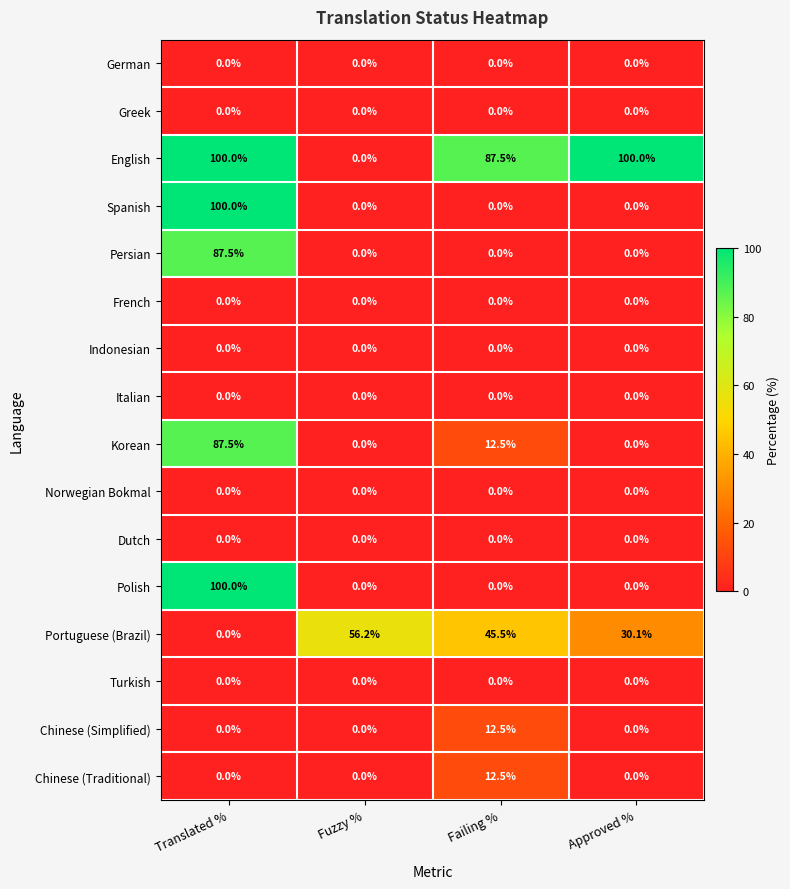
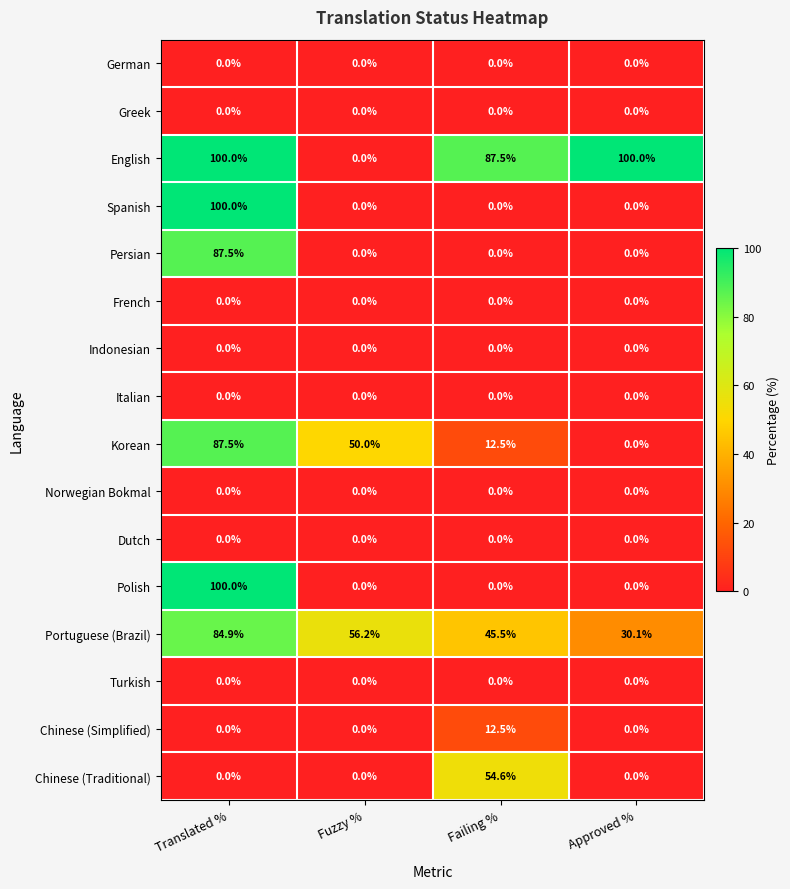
  {
    "German": {
      "Translated %": "0.0%",
      "Fuzzy %": "0.0%",
      "Failing %": "0.0%",
      "Approved %": "0.0%"
    },
    "Greek": {
      "Translated %": "0.0%",
      "Fuzzy %": "0.0%",
      "Failing %": "0.0%",
      "Approved %": "0.0%"
    },
    "English": {
      "Translated %": "100.0%",
      "Fuzzy %": "0.0%",
      "Failing %": "87.5%",
      "Approved %": "100.0%"
    },
    "Spanish": {
      "Translated %": "100.0%",
      "Fuzzy %": "0.0%",
      "Failing %": "0.0%",
      "Approved %": "0.0%"
    },
    "Persian": {
      "Translated %": "87.5%",
      "Fuzzy %": "0.0%",
      "Failing %": "0.0%",
      "Approved %": "0.0%"
    },
    "French": {
      "Translated %": "0.0%",
      "Fuzzy %": "0.0%",
      "Failing %": "0.0%",
      "Approved %": "0.0%"
    },
    "Indonesian": {
      "Translated %": "0.0%",
      "Fuzzy %": "0.0%",
      "Failing %": "0.0%",
      "Approved %": "0.0%"
    },
    "Italian": {
      "Translated %": "0.0%",
      "Fuzzy %": "0.0%",
      "Failing %": "0.0%",
      "Approved %": "0.0%"
    },
    "Korean": {
      "Translated %": "87.5%",
-     "Fuzzy %": "0.0%",
+     "Fuzzy %": "50.0%",
      "Failing %": "12.5%",
      "Approved %": "0.0%"
    },
    "Norwegian Bokmal": {
      "Translated %": "0.0%",
      "Fuzzy %": "0.0%",
      "Failing %": "0.0%",
      "Approved %": "0.0%"
    },
    "Dutch": {
      "Translated %": "0.0%",
      "Fuzzy %": "0.0%",
      "Failing %": "0.0%",
      "Approved %": "0.0%"
    },
    "Polish": {
      "Translated %": "100.0%",
      "Fuzzy %": "0.0%",
      "Failing %": "0.0%",
      "Approved %": "0.0%"
    },
    "Portuguese (Brazil)": {
-     "Translated %": "0.0%",
+     "Translated %": "84.9%",
      "Fuzzy %": "56.2%",
      "Failing %": "45.5%",
      "Approved %": "30.1%"
    },
    "Turkish": {
      "Translated %": "0.0%",
      "Fuzzy %": "0.0%",
      "Failing %": "0.0%",
      "Approved %": "0.0%"
    },
    "Chinese (Simplified)": {
      "Translated %": "0.0%",
      "Fuzzy %": "0.0%",
      "Failing %": "12.5%",
      "Approved %": "0.0%"
    },
    "Chinese (Traditional)": {
      "Translated %": "0.0%",
      "Fuzzy %": "0.0%",
-     "Failing %": "12.5%",
+     "Failing %": "54.6%",
      "Approved %": "0.0%"
    }
  }
